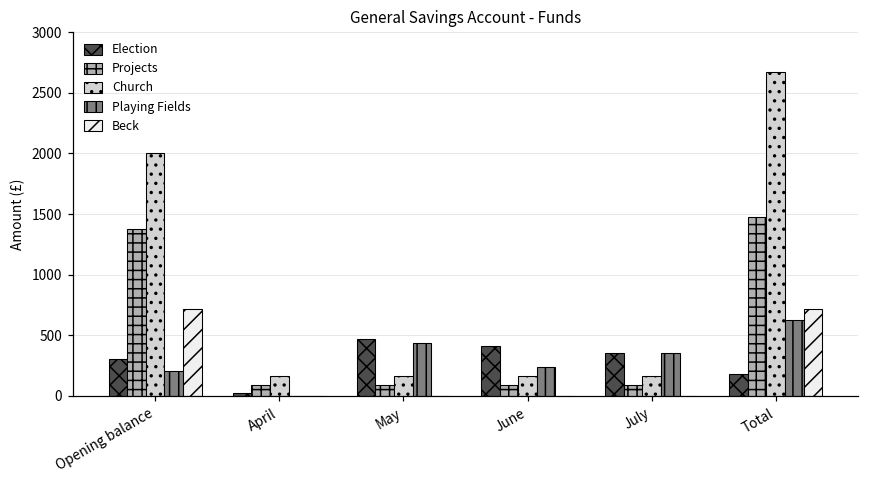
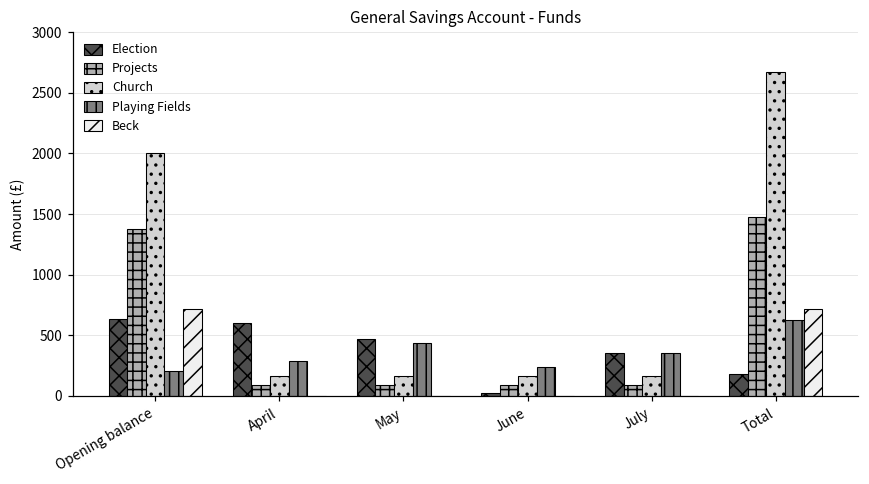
  {
    "Election": {
-     "Opening balance": 300,
-     "April": 30,
+     "Opening balance": 640,
+     "April": 600,
      "May": 470,
-     "June": 410,
+     "June": 30,
      "July": 350,
      "Total": 180
    },
    "Projects": {
      "Opening balance": 1380,
      "April": 90,
      "May": 90,
      "June": 90,
      "July": 90,
      "Total": 1470
    },
    "Playing Fields": {
      "Opening balance": 210,
-     "April": 0,
+     "April": 290,
      "May": 430,
      "June": 240,
      "July": 360,
      "Total": 630
    }
  }
